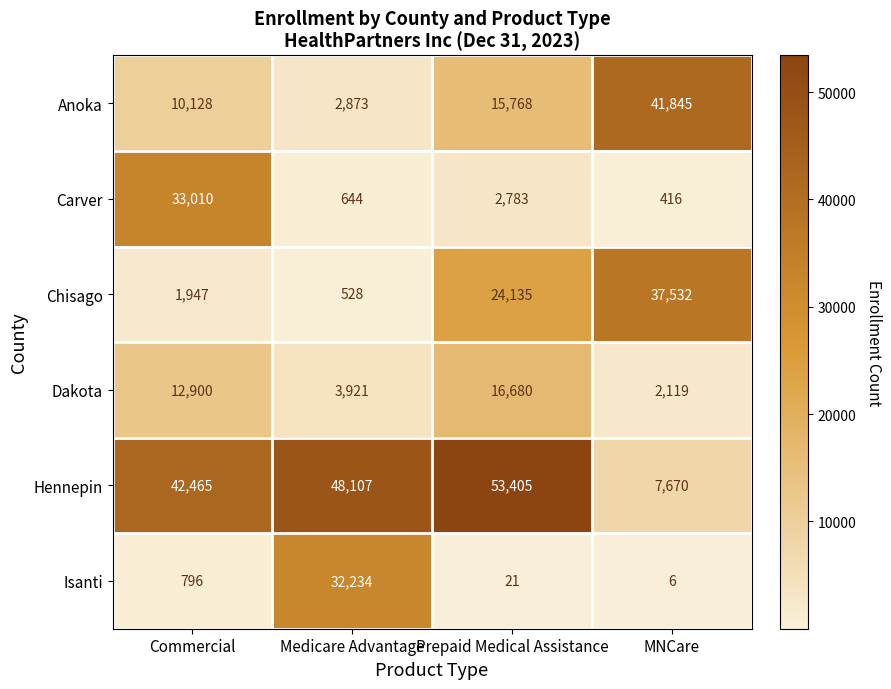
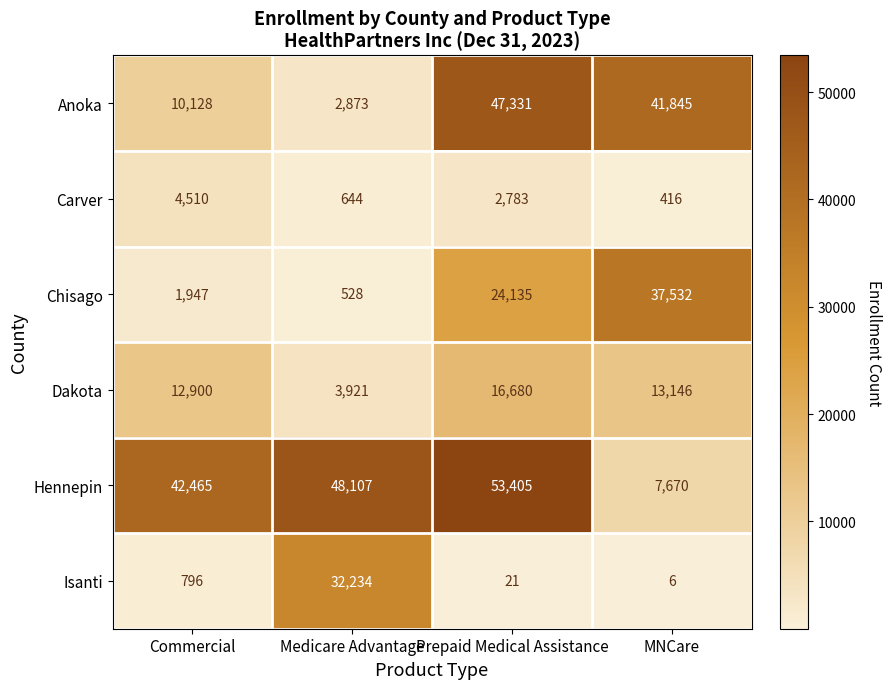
  {
    "Anoka": {
      "Commercial": "10,128",
      "Medicare Advantage": "2,873",
-     "Prepaid Medical Assistance": "15,768",
+     "Prepaid Medical Assistance": "47,331",
      "MNCare": "41,845"
    },
    "Carver": {
-     "Commercial": "33,010",
+     "Commercial": "4,510",
      "Medicare Advantage": "644",
      "Prepaid Medical Assistance": "2,783",
      "MNCare": "416"
    },
    "Chisago": {
      "Commercial": "1,947",
      "Medicare Advantage": "528",
      "Prepaid Medical Assistance": "24,135",
      "MNCare": "37,532"
    },
    "Dakota": {
      "Commercial": "12,900",
      "Medicare Advantage": "3,921",
      "Prepaid Medical Assistance": "16,680",
-     "MNCare": "2,119"
+     "MNCare": "13,146"
    },
    "Hennepin": {
      "Commercial": "42,465",
      "Medicare Advantage": "48,107",
      "Prepaid Medical Assistance": "53,405",
      "MNCare": "7,670"
    },
    "Isanti": {
      "Commercial": "796",
      "Medicare Advantage": "32,234",
      "Prepaid Medical Assistance": "21",
      "MNCare": "6"
    }
  }
